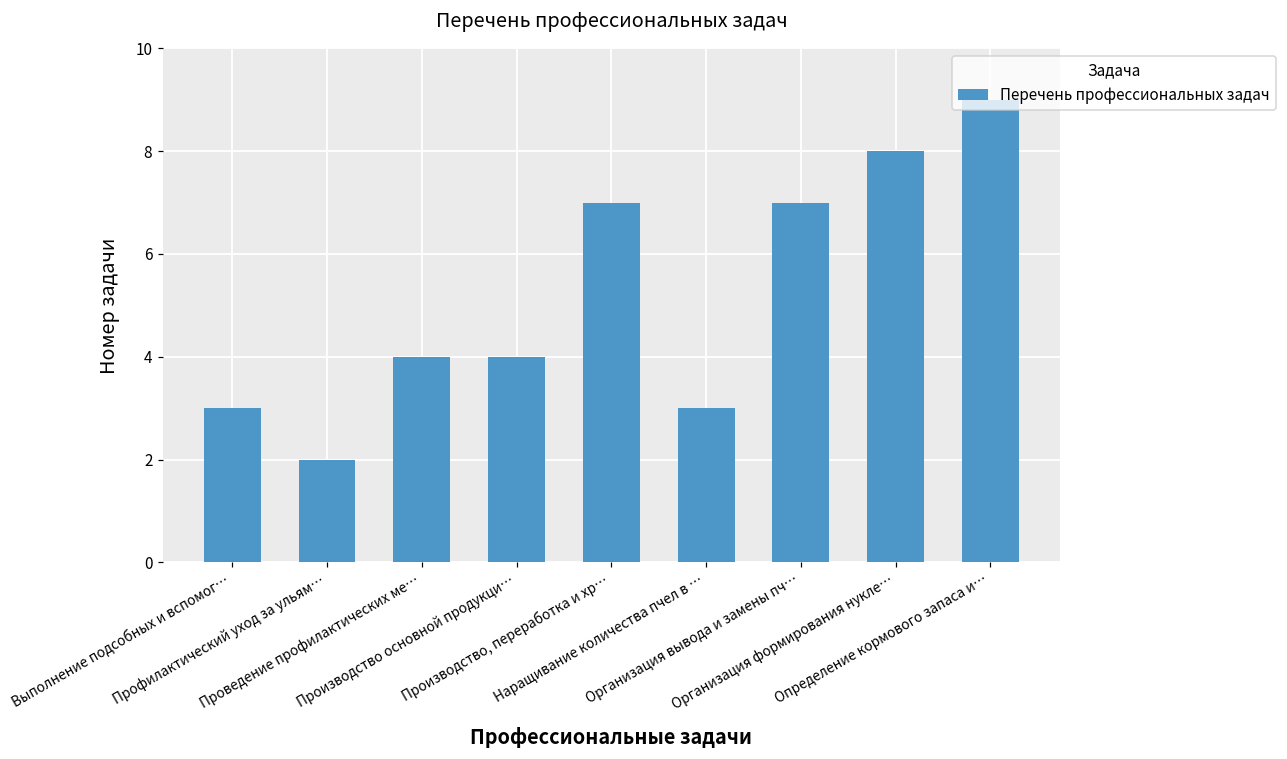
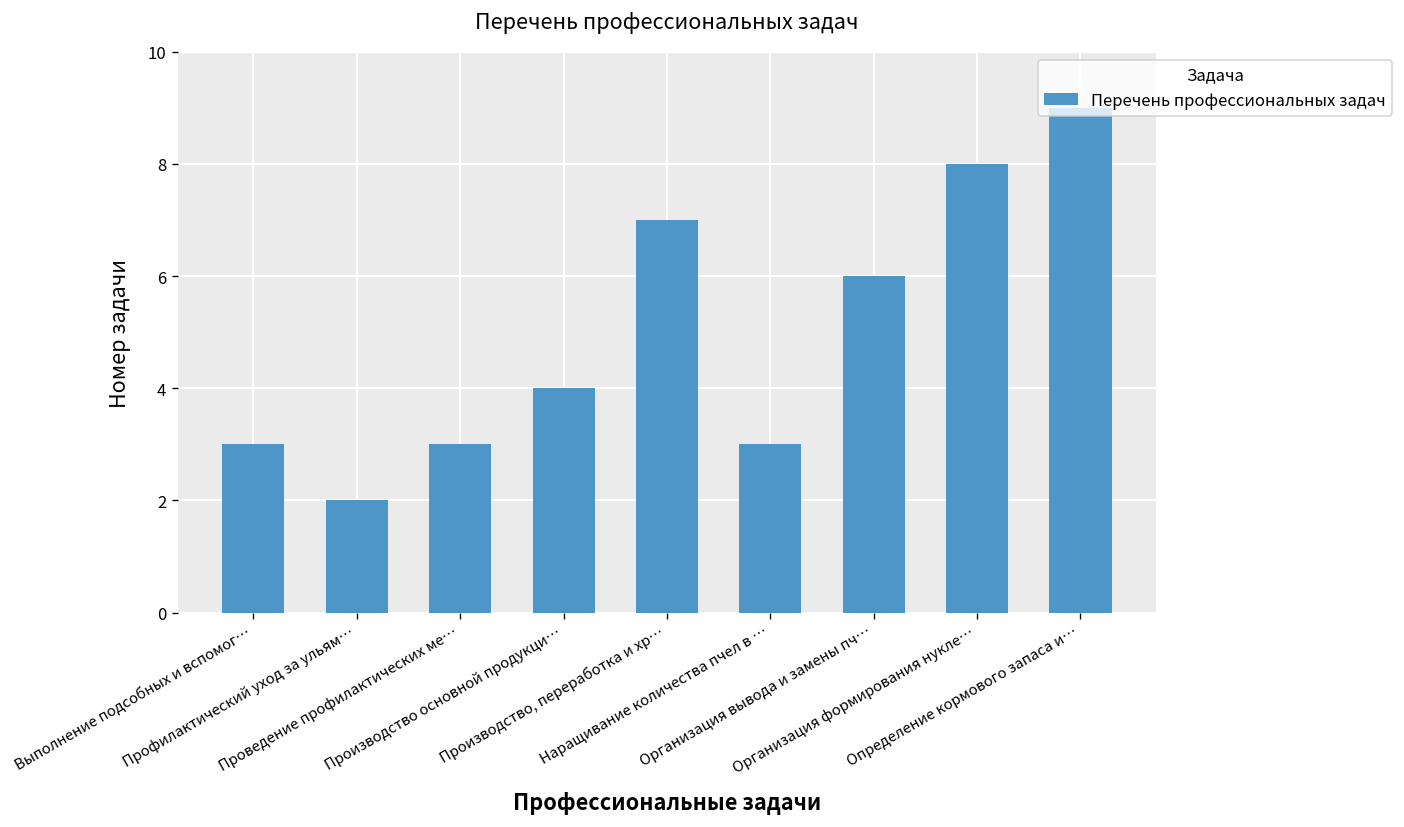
  {
    "Выполнение подсобных и вспомог…": 3,
    "Профилактический уход за ульям…": 2,
-   "Проведение профилактических ме…": 4,
+   "Проведение профилактических ме…": 3,
    "Производство основной продукци…": 4,
    "Производство, переработка и хр…": 7,
    "Наращивание количества пчел в …": 3,
-   "Организация вывода и замены пч…": 7,
+   "Организация вывода и замены пч…": 6,
    "Организация формирования нукле…": 8
  }
